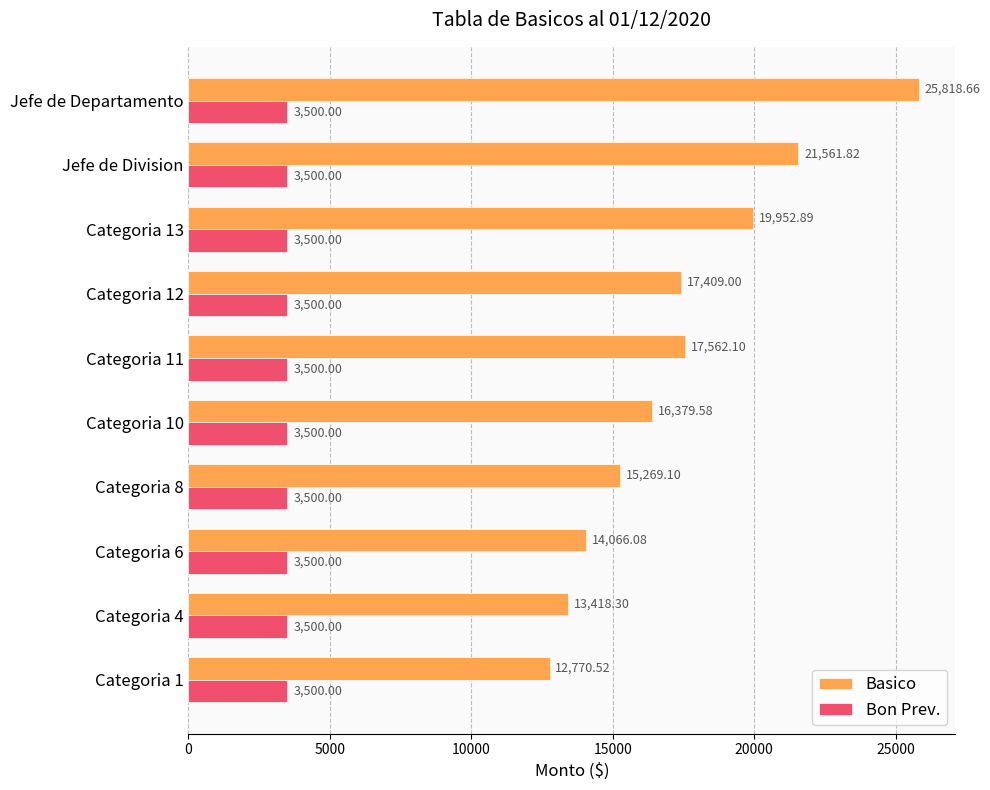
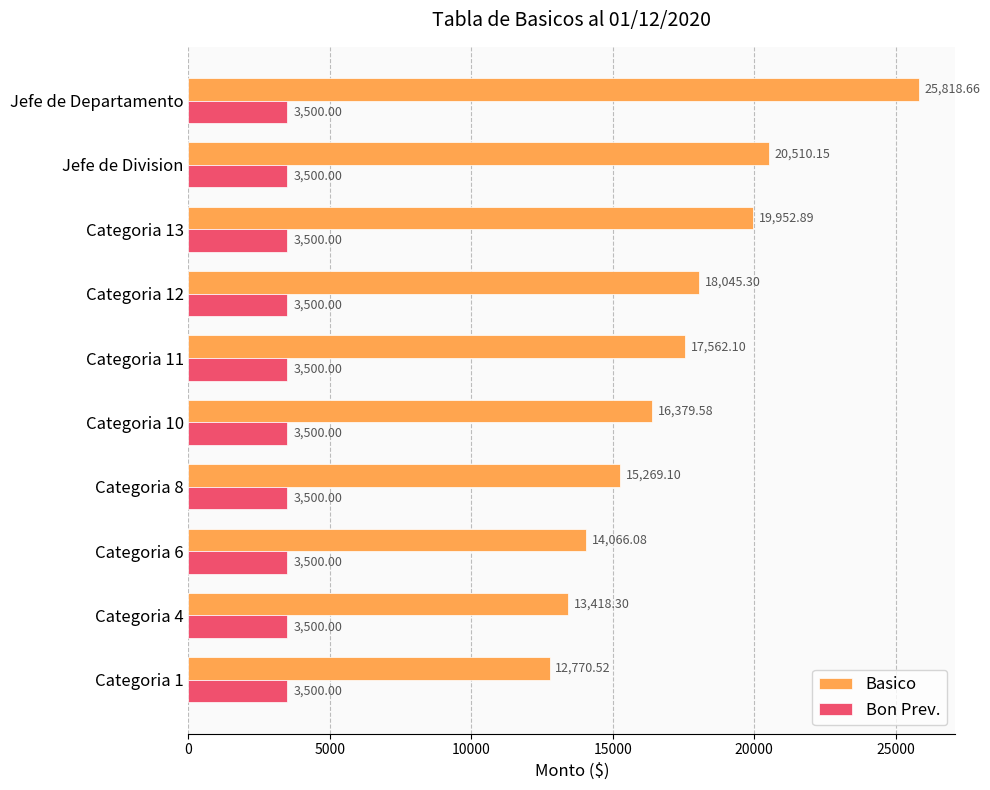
  {
    "Basico": {
      "Jefe de Departamento": "25,818.66",
-     "Jefe de Division": "21,561.82",
+     "Jefe de Division": "20,510.15",
      "Categoria 13": "19,952.89",
-     "Categoria 12": "17,409.00",
+     "Categoria 12": "18,045.30",
      "Categoria 11": "17,562.10",
      "Categoria 10": "16,379.58",
      "Categoria 8": "15,269.10",
      "Categoria 6": "14,066.08",
      "Categoria 4": "13,418.30",
      "Categoria 1": "12,770.52"
    },
    "Bon Prev.": {
      "Jefe de Departamento": "3,500.00",
      "Jefe de Division": "3,500.00",
      "Categoria 13": "3,500.00",
      "Categoria 12": "3,500.00",
      "Categoria 11": "3,500.00",
      "Categoria 10": "3,500.00",
      "Categoria 8": "3,500.00",
      "Categoria 6": "3,500.00",
      "Categoria 4": "3,500.00",
      "Categoria 1": "3,500.00"
    }
  }
